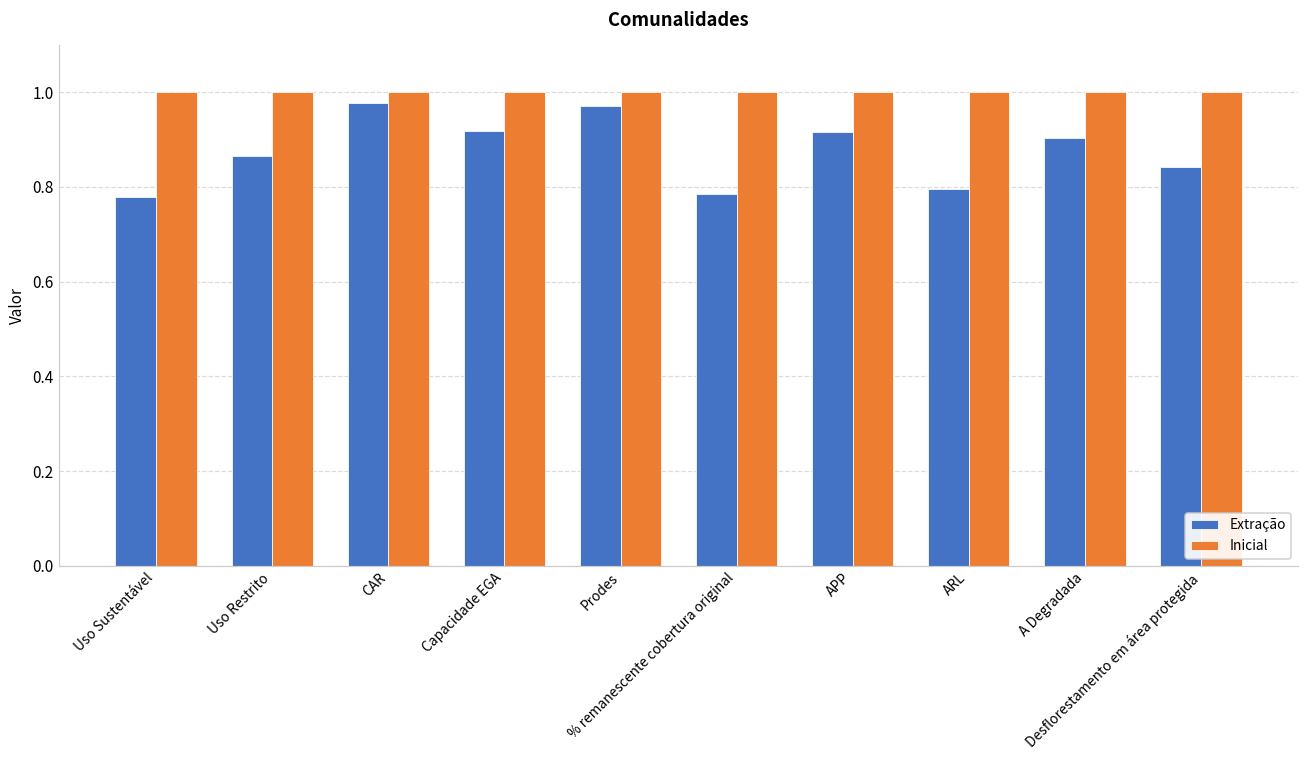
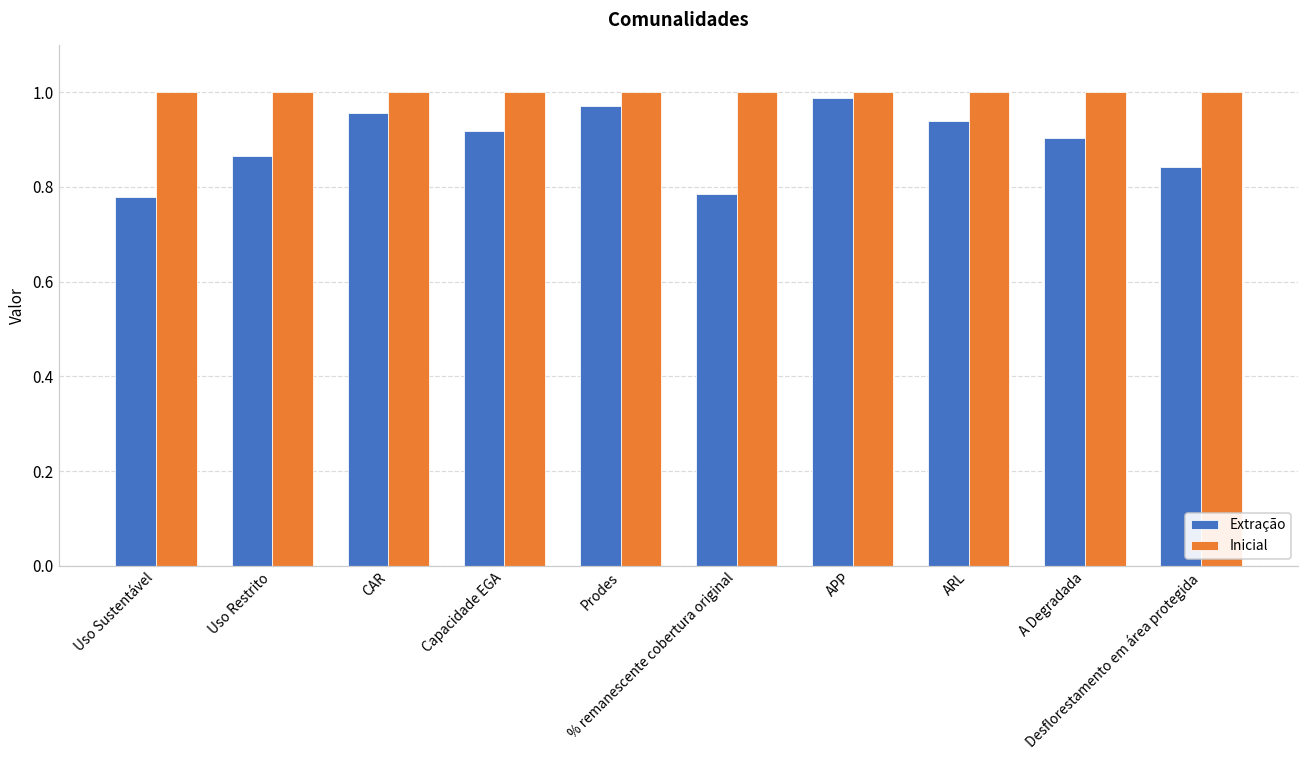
  {
    "Extração": {
      "Uso Sustentável": 0.78,
      "Uso Restrito": 0.87,
-     "CAR": 0.98,
+     "CAR": 0.96,
      "Capacidade EGA": 0.92,
      "Prodes": 0.97,
      "% remanescente cobertura original": 0.78,
-     "APP": 0.91,
-     "ARL": 0.79,
+     "APP": 0.99,
+     "ARL": 0.94,
      "A Degradada": 0.90,
      "Desflorestamento em área protegida": 0.84
    },
    "Inicial": {
      "Uso Sustentável": 1.00,
      "Uso Restrito": 1.00,
      "CAR": 1.00,
      "Capacidade EGA": 1.00,
      "Prodes": 1.00,
      "% remanescente cobertura original": 1.00,
      "APP": 1.00,
      "ARL": 1.00,
      "A Degradada": 1.00,
      "Desflorestamento em área protegida": 1.00
    }
  }
